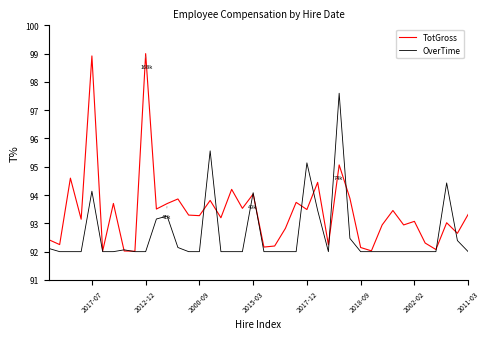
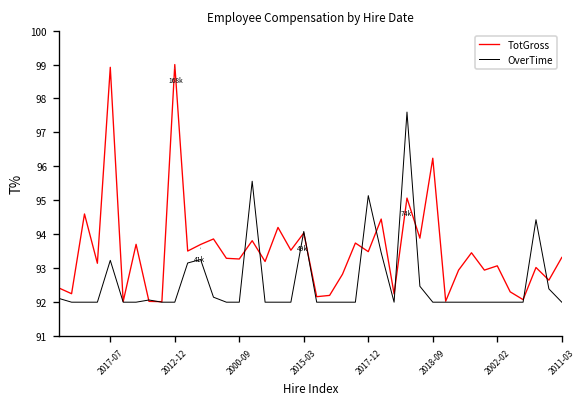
  {
    "TotGross": {
      "2017-07": 98.9,
      "2000-09": 93.3,
      "2017-12": 93.5,
-     "2018-09": 92.1,
+     "2018-09": 96.2,
      "2002-02": 93.1,
      "2011-03": 93.3
    },
    "OverTime": {
-     "2017-07": 94.1,
+     "2017-07": 93.2,
      "2012-12": 92.0,
      "2000-09": 92.0,
      "2017-12": 95.1,
      "2018-09": 92.0,
      "2002-02": 92.0,
      "2011-03": 92.0
    }
  }
